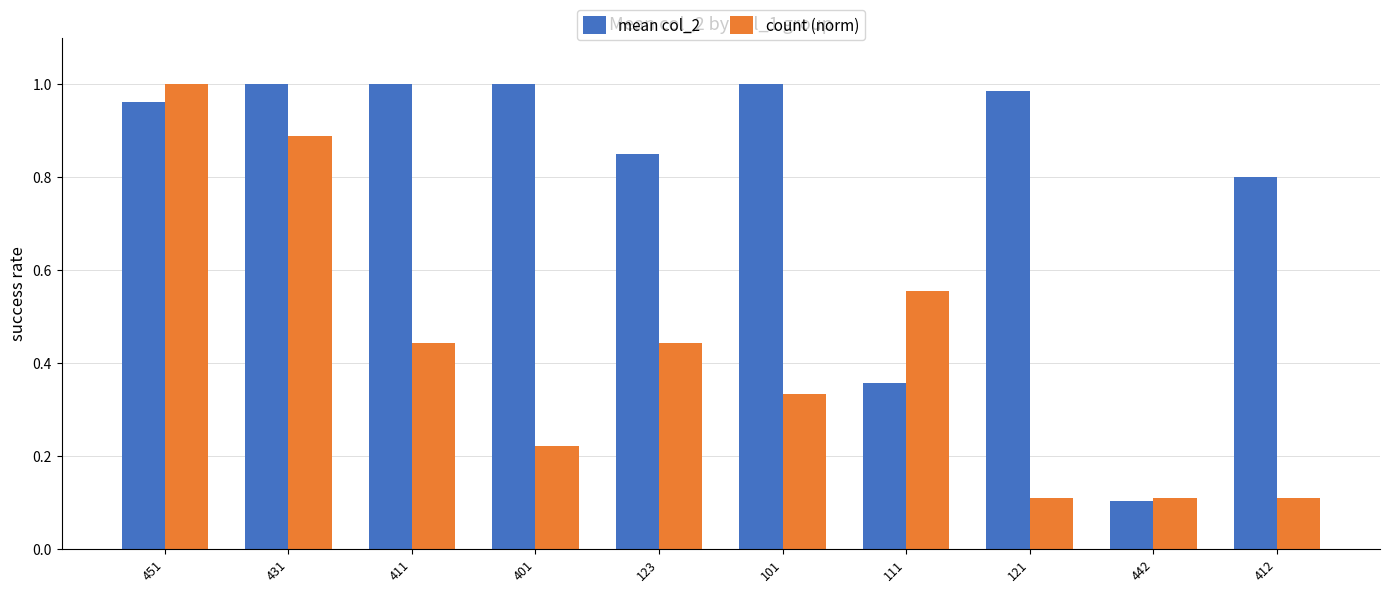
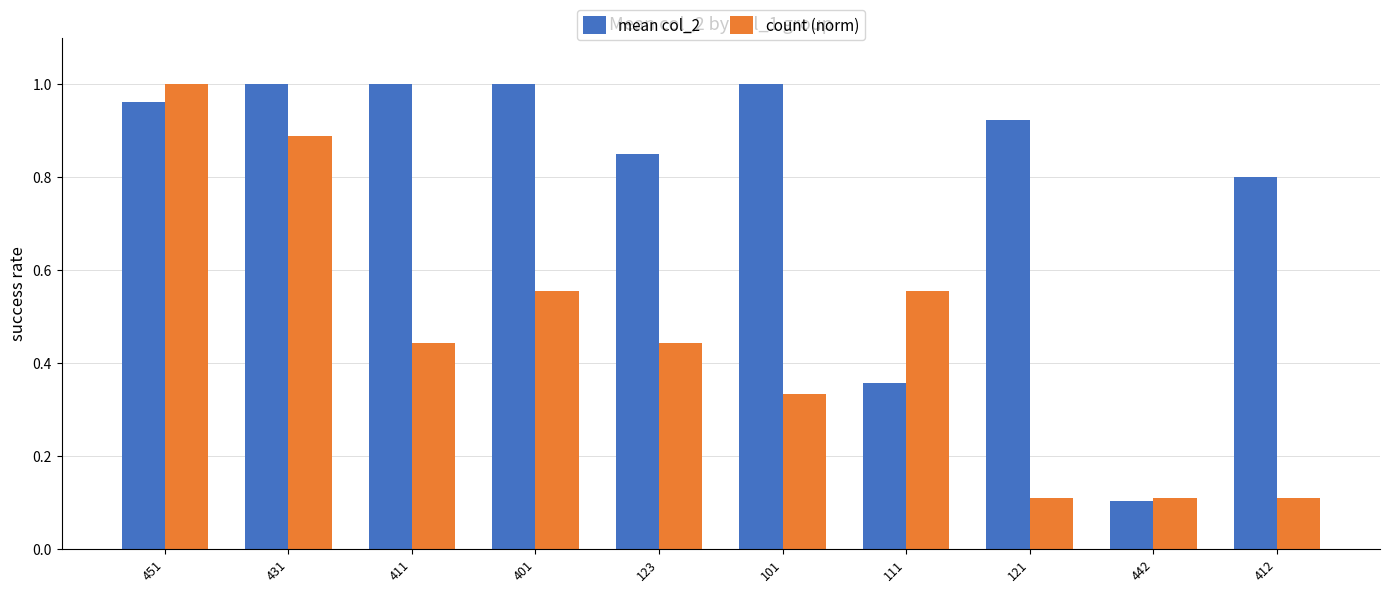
  {
    "mean col_2": {
      "451": 0.96,
      "431": 1.00,
      "411": 1.00,
      "401": 1.00,
      "123": 0.85,
      "101": 1.00,
      "111": 0.36,
-     "121": 0.98,
+     "121": 0.92,
      "442": 0.10,
      "412": 0.80
    },
    "count (norm)": {
      "451": 1.00,
      "431": 0.89,
      "411": 0.44,
-     "401": 0.22,
+     "401": 0.56,
      "123": 0.44,
      "101": 0.33,
      "111": 0.56,
      "121": 0.11,
      "442": 0.11,
      "412": 0.11
    }
  }
